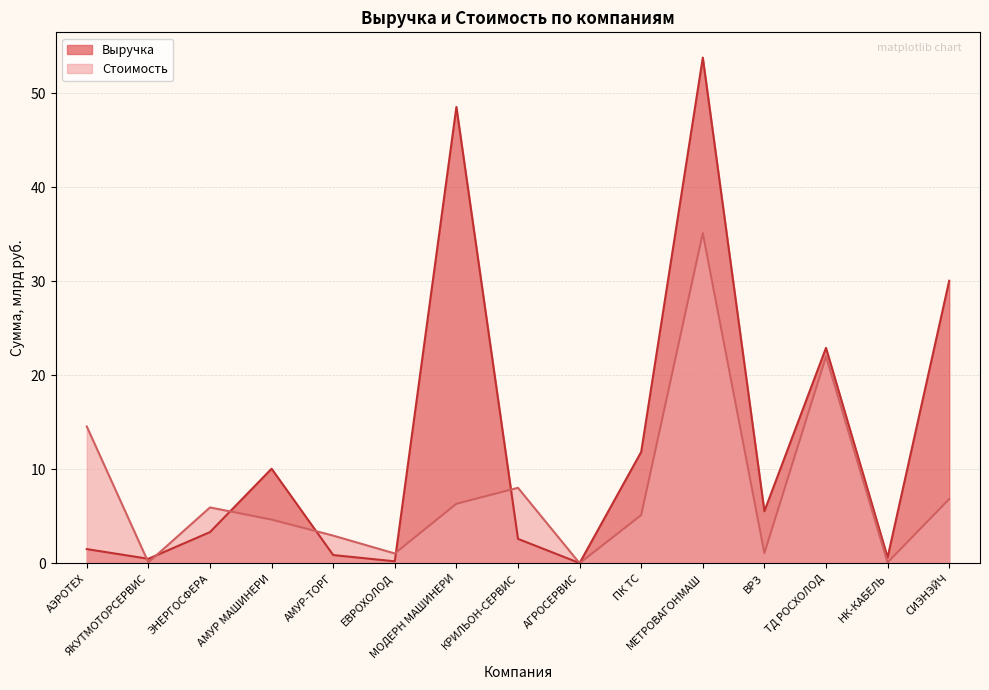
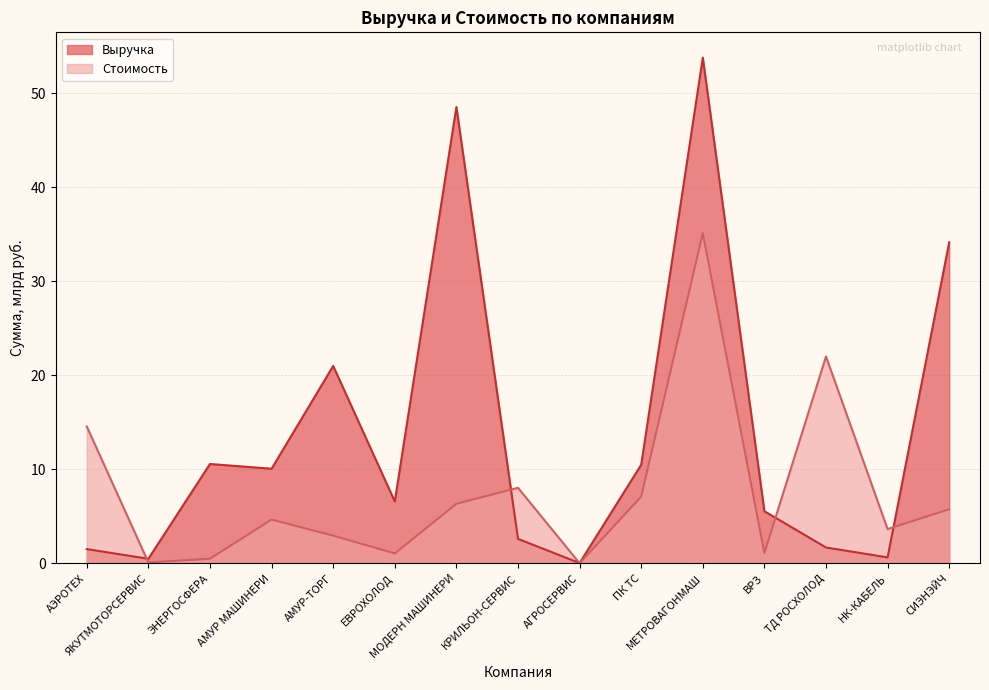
  {
    "Выручка": {
      "АЭРОТЕХ": 2,
      "ЯКУТМОТОРСЕРВИС": 0,
-     "ЭНЕРГОСФЕРА": 3,
+     "ЭНЕРГОСФЕРА": 11,
      "АМУР МАШИНЕРИ": 10,
-     "АМУР-ТОРГ": 1,
-     "ЕВРОХОЛОД": 0,
+     "АМУР-ТОРГ": 21,
+     "ЕВРОХОЛОД": 7,
      "МОДЕРН МАШИНЕРИ": 49,
      "КРИЛЬОН-СЕРВИС": 3,
-     "ПК ТС": 12,
+     "ПК ТС": 10,
      "МЕТРОВАГОНМАШ": 54,
      "ВРЗ": 6,
-     "ТД РОСХОЛОД": 23,
+     "ТД РОСХОЛОД": 2,
      "НК-КАБЕЛЬ": 1,
-     "СИЭНЭЙЧ": 30
+     "СИЭНЭЙЧ": 34
    },
    "Стоимость": {
      "АЭРОТЕХ": 15,
      "ЯКУТМОТОРСЕРВИС": 0,
-     "ЭНЕРГОСФЕРА": 6,
+     "ЭНЕРГОСФЕРА": 0,
      "АМУР МАШИНЕРИ": 5,
      "АМУР-ТОРГ": 3,
      "ЕВРОХОЛОД": 1,
      "МОДЕРН МАШИНЕРИ": 6,
      "КРИЛЬОН-СЕРВИС": 8,
-     "ПК ТС": 5,
+     "ПК ТС": 7,
      "МЕТРОВАГОНМАШ": 35,
      "ВРЗ": 1,
      "ТД РОСХОЛОД": 22,
-     "НК-КАБЕЛЬ": 0,
-     "СИЭНЭЙЧ": 7
+     "НК-КАБЕЛЬ": 4,
+     "СИЭНЭЙЧ": 6
    }
  }
